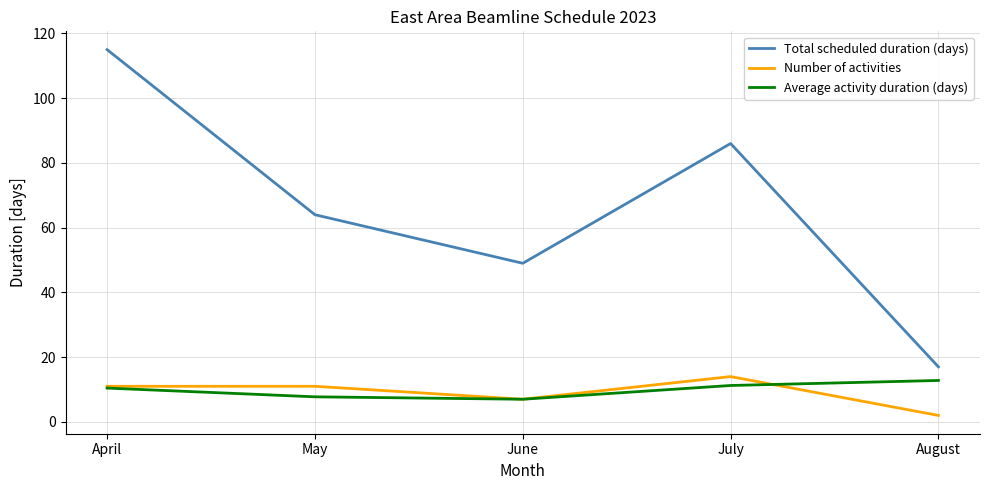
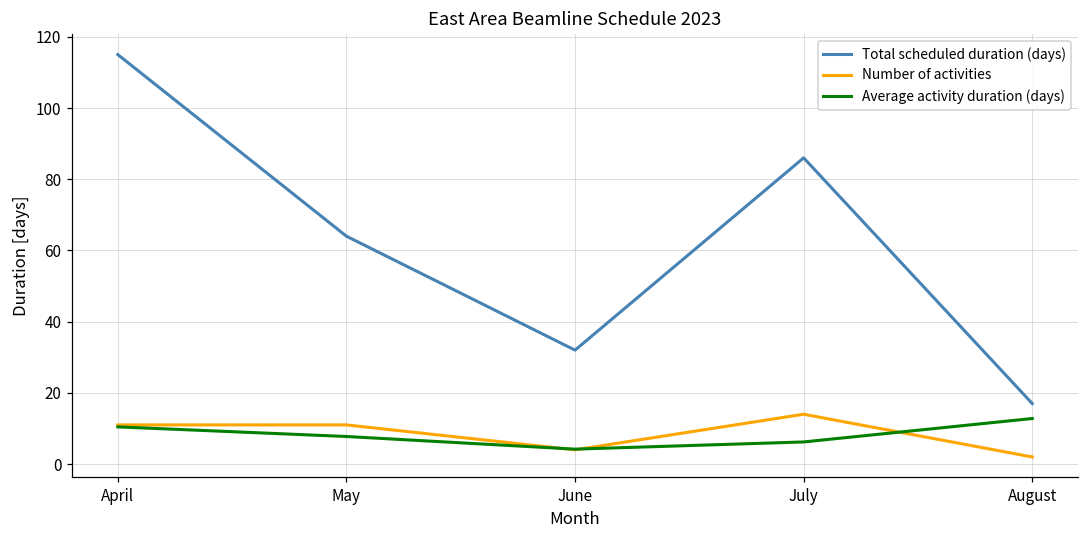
  {
    "Total scheduled duration (days)": {
      "April": 115,
      "May": 64,
-     "June": 49,
+     "June": 32,
      "July": 86,
      "August": 17
    },
    "Number of activities": {
      "May": 11,
-     "June": 7,
+     "June": 4,
      "July": 14,
      "August": 2
    },
    "Average activity duration (days)": {
      "May": 8,
-     "June": 7,
-     "July": 11,
+     "June": 4,
+     "July": 6,
      "August": 13
    }
  }
